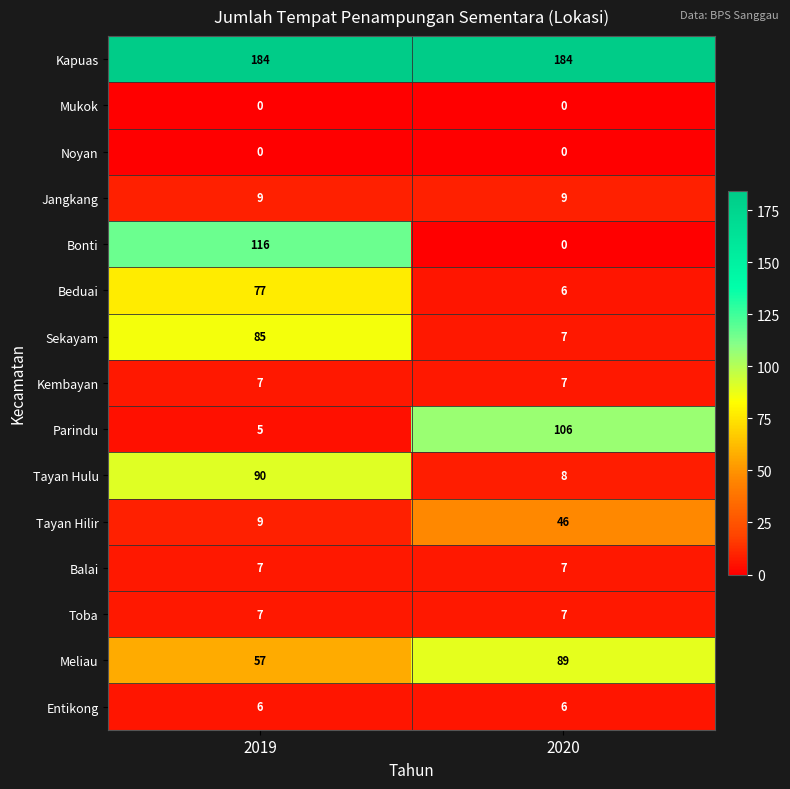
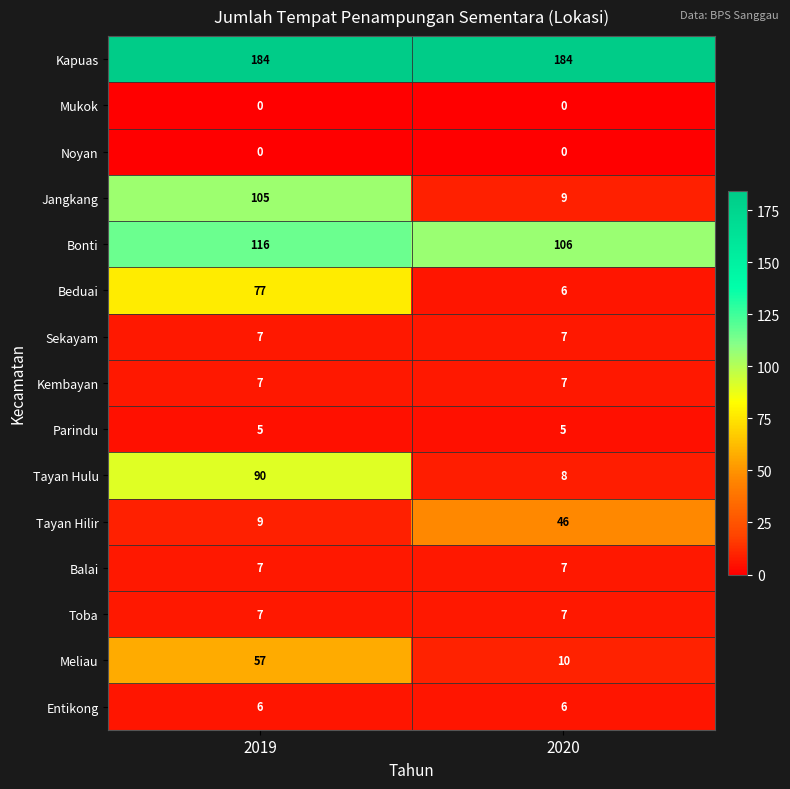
  {
    "Kapuas": {
      "2019": 184,
      "2020": 184
    },
    "Mukok": {
      "2019": 0,
      "2020": 0
    },
    "Noyan": {
      "2019": 0,
      "2020": 0
    },
    "Jangkang": {
-     "2019": 9,
+     "2019": 105,
      "2020": 9
    },
    "Bonti": {
      "2019": 116,
-     "2020": 0
+     "2020": 106
    },
    "Beduai": {
      "2019": 77,
      "2020": 6
    },
    "Sekayam": {
-     "2019": 85,
+     "2019": 7,
      "2020": 7
    },
    "Kembayan": {
      "2019": 7,
      "2020": 7
    },
    "Parindu": {
      "2019": 5,
-     "2020": 106
+     "2020": 5
    },
    "Tayan Hulu": {
      "2019": 90,
      "2020": 8
    },
    "Tayan Hilir": {
      "2019": 9,
      "2020": 46
    },
    "Balai": {
      "2019": 7,
      "2020": 7
    },
    "Toba": {
      "2019": 7,
      "2020": 7
    },
    "Meliau": {
      "2019": 57,
-     "2020": 89
+     "2020": 10
    },
    "Entikong": {
      "2019": 6,
      "2020": 6
    }
  }
